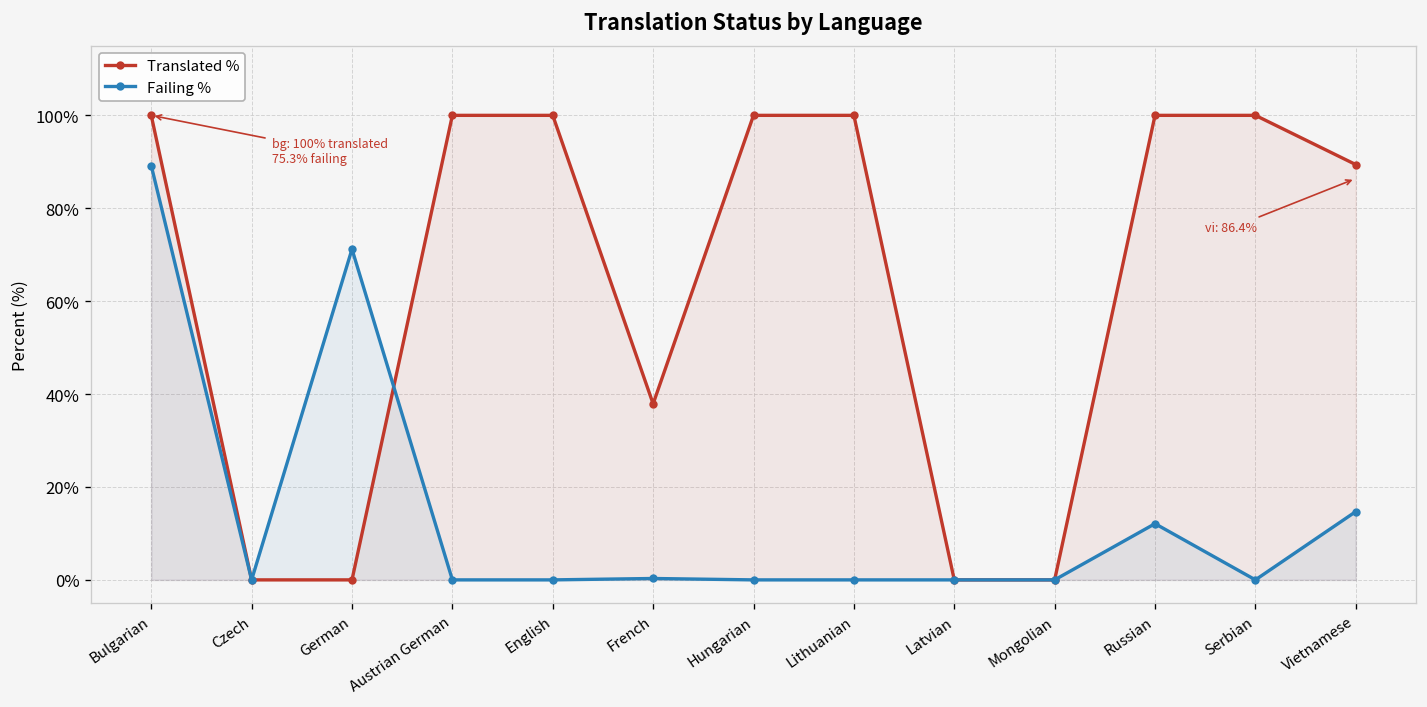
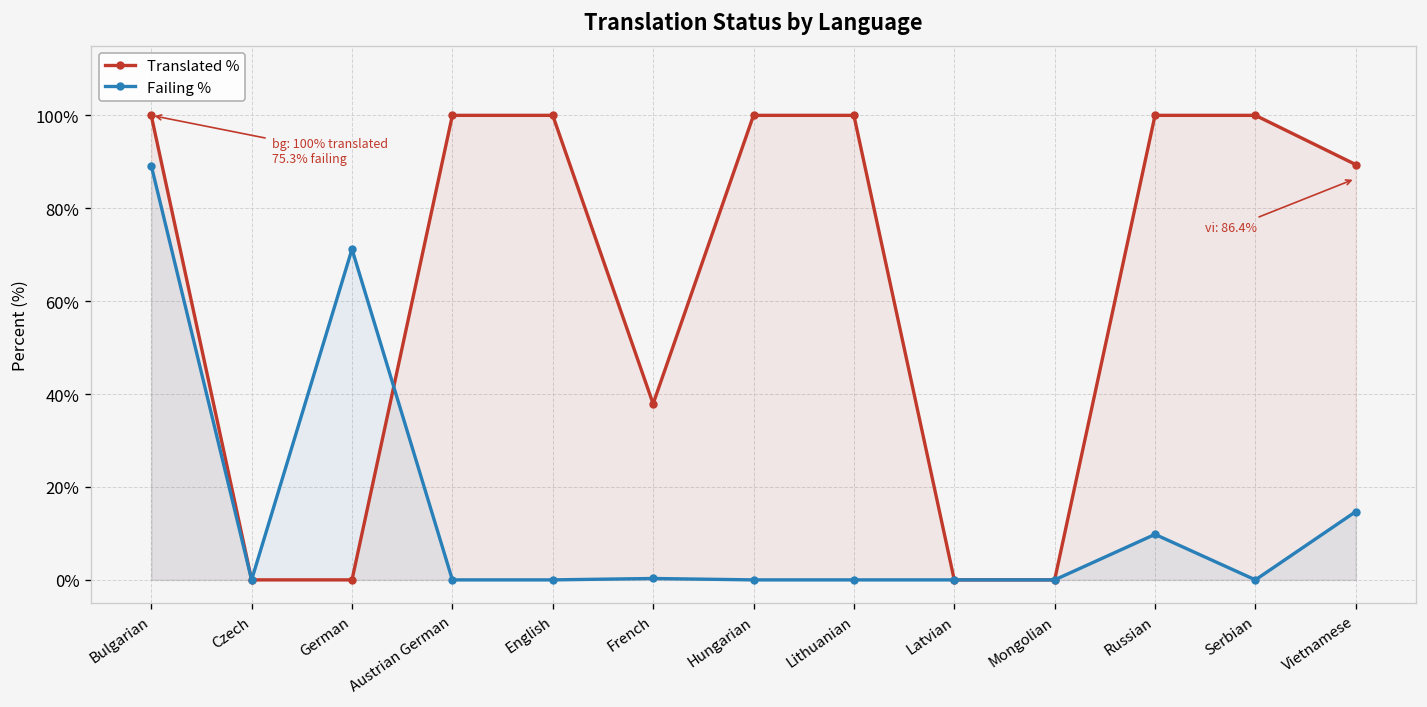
  {
    "Translated %": {
      "Bulgarian": "100%"
    },
    "Failing %": {
      "German": "71%",
      "Austrian German": "0%",
      "English": "0%",
      "French": "0%",
      "Hungarian": "0%",
      "Lithuanian": "0%",
-     "Russian": "12%",
+     "Russian": "10%",
      "Serbian": "0%",
      "Vietnamese": "15%"
    }
  }
